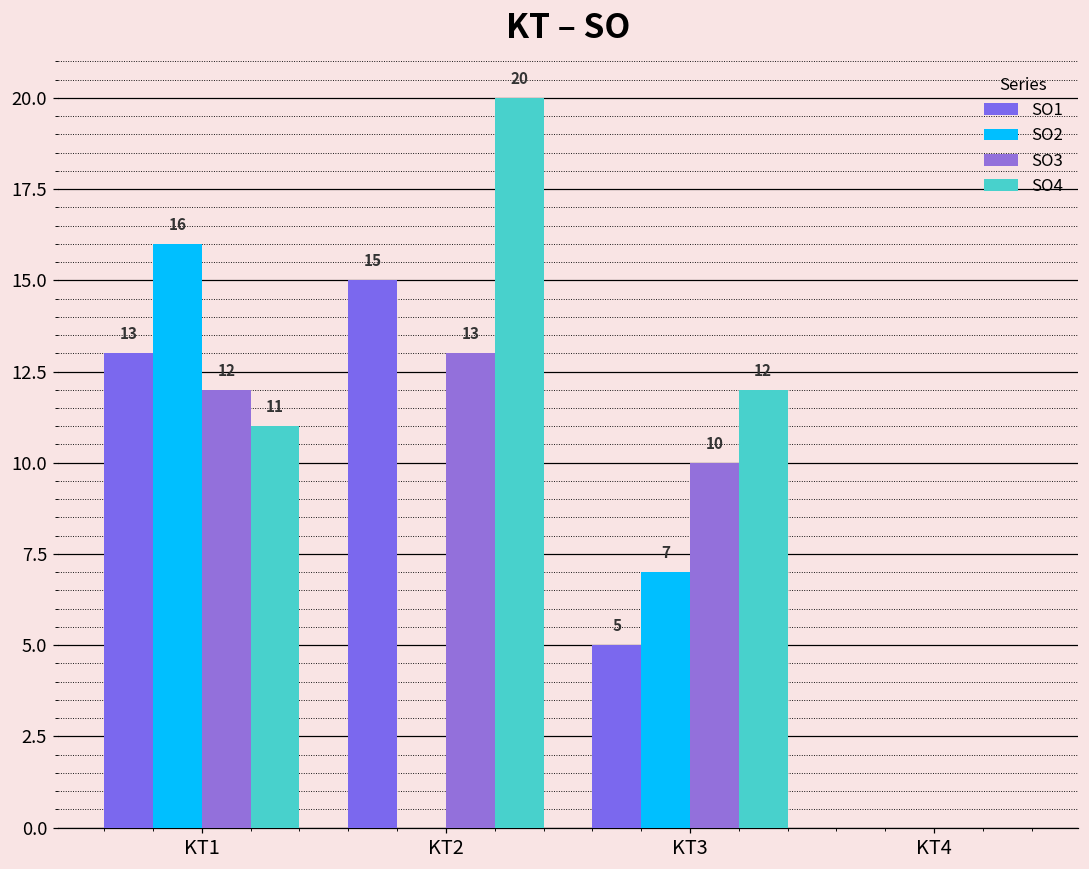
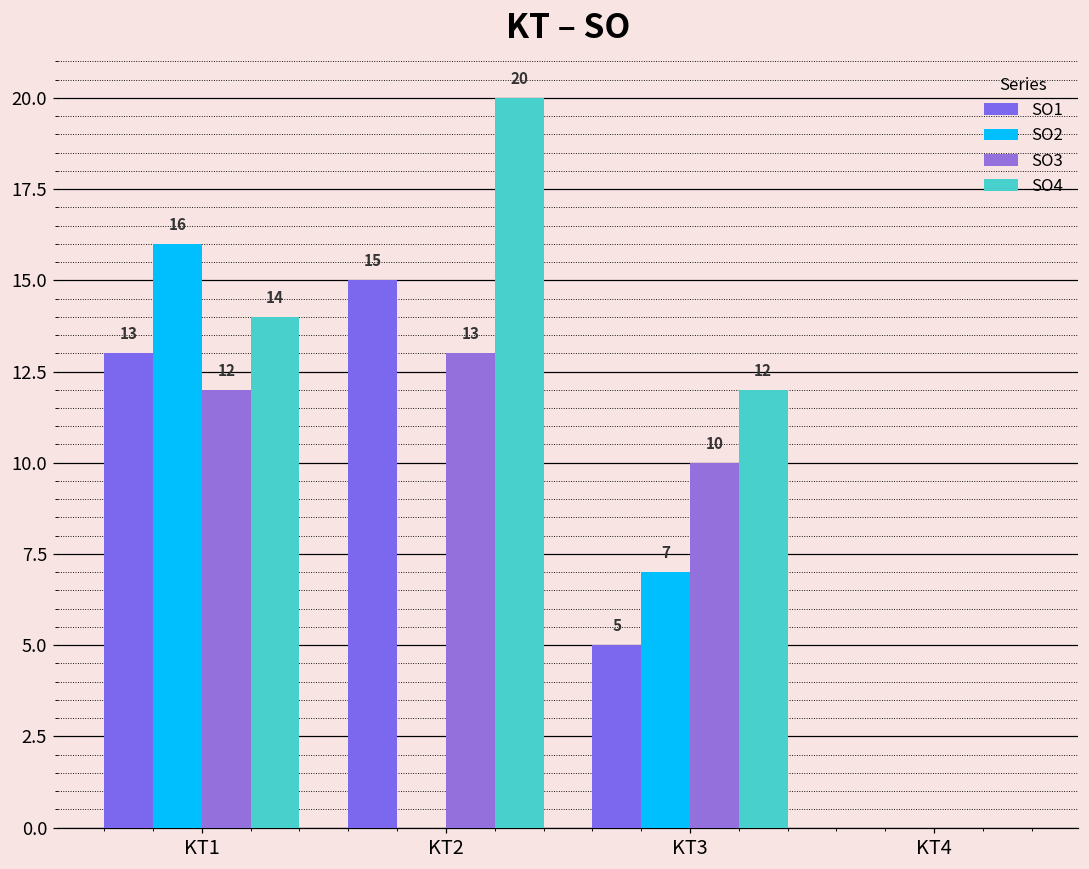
  {
    "SO4": {
-     "KT1": 11,
+     "KT1": 14,
      "KT2": 20,
      "KT3": 12
    }
  }
